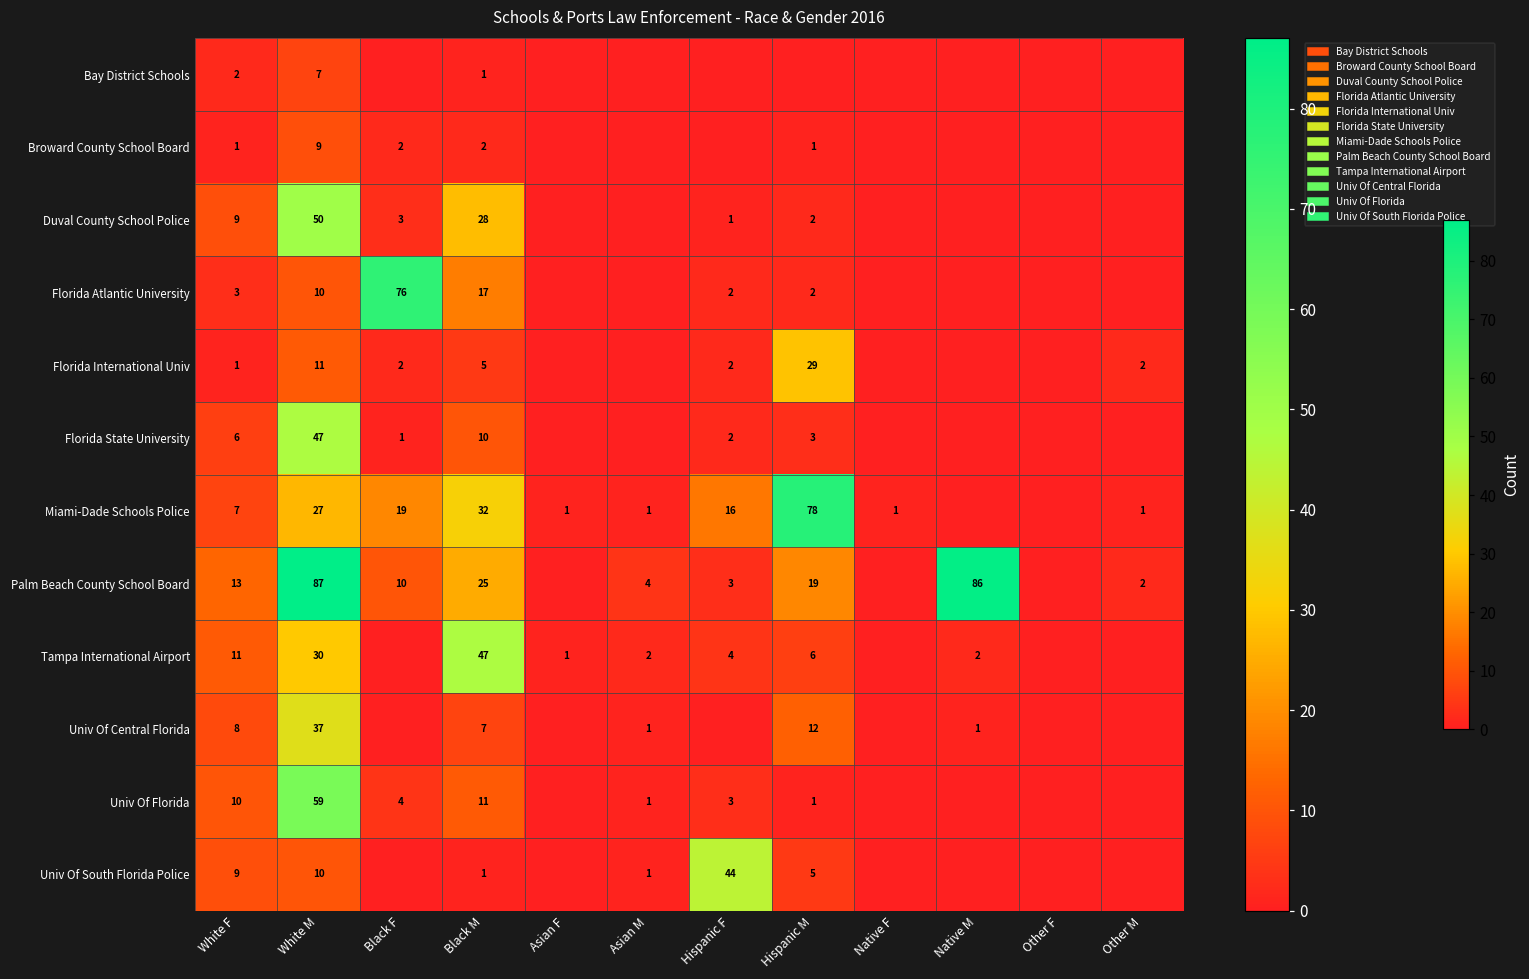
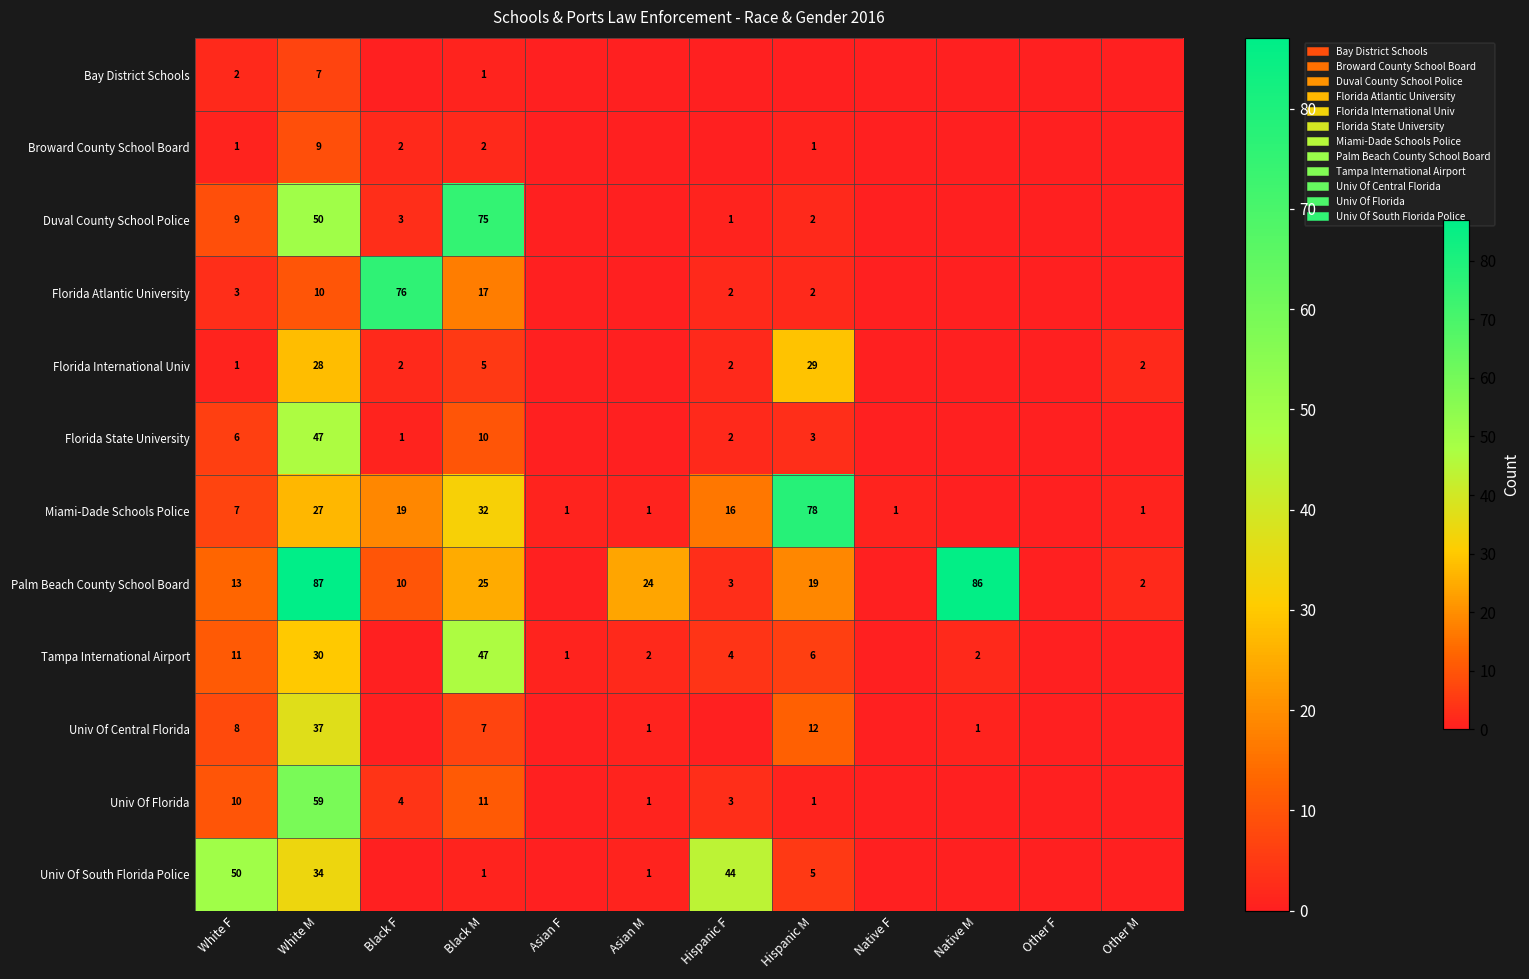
  {
    "Bay District Schools": {
      "White F": 2,
      "White M": 7,
      "Black M": 1
    },
    "Broward County School Board": {
      "White F": 1,
      "White M": 9,
      "Black F": 2,
      "Black M": 2,
      "Hispanic M": 1
    },
    "Duval County School Police": {
      "White F": 9,
      "White M": 50,
      "Black F": 3,
-     "Black M": 28,
+     "Black M": 75,
      "Hispanic F": 1,
      "Hispanic M": 2
    },
    "Florida Atlantic University": {
      "White F": 3,
      "White M": 10,
      "Black F": 76,
      "Black M": 17,
      "Hispanic F": 2,
      "Hispanic M": 2
    },
    "Florida International Univ": {
      "White F": 1,
-     "White M": 11,
+     "White M": 28,
      "Black F": 2,
      "Black M": 5,
      "Hispanic F": 2,
      "Hispanic M": 29,
      "Other M": 2
    },
    "Florida State University": {
      "White F": 6,
      "White M": 47,
      "Black F": 1,
      "Black M": 10,
      "Hispanic F": 2,
      "Hispanic M": 3
    },
    "Miami-Dade Schools Police": {
      "White F": 7,
      "White M": 27,
      "Black F": 19,
      "Black M": 32,
      "Asian F": 1,
      "Asian M": 1,
      "Hispanic F": 16,
      "Hispanic M": 78,
      "Native F": 1,
      "Other M": 1
    },
    "Palm Beach County School Board": {
      "White F": 13,
      "White M": 87,
      "Black F": 10,
      "Black M": 25,
-     "Asian M": 4,
+     "Asian M": 24,
      "Hispanic F": 3,
      "Hispanic M": 19,
      "Native M": 86,
      "Other M": 2
    },
    "Tampa International Airport": {
      "White F": 11,
      "White M": 30,
      "Black M": 47,
      "Asian F": 1,
      "Asian M": 2,
      "Hispanic F": 4,
      "Hispanic M": 6,
      "Native M": 2
    },
    "Univ Of Central Florida": {
      "White F": 8,
      "White M": 37,
      "Black M": 7,
      "Asian M": 1,
      "Hispanic M": 12,
      "Native M": 1
    },
    "Univ Of Florida": {
      "White F": 10,
      "White M": 59,
      "Black F": 4,
      "Black M": 11,
      "Asian M": 1,
      "Hispanic F": 3,
      "Hispanic M": 1
    },
    "Univ Of South Florida Police": {
-     "White F": 9,
-     "White M": 10,
+     "White F": 50,
+     "White M": 34,
      "Black M": 1,
      "Asian M": 1,
      "Hispanic F": 44,
      "Hispanic M": 5
    }
  }
